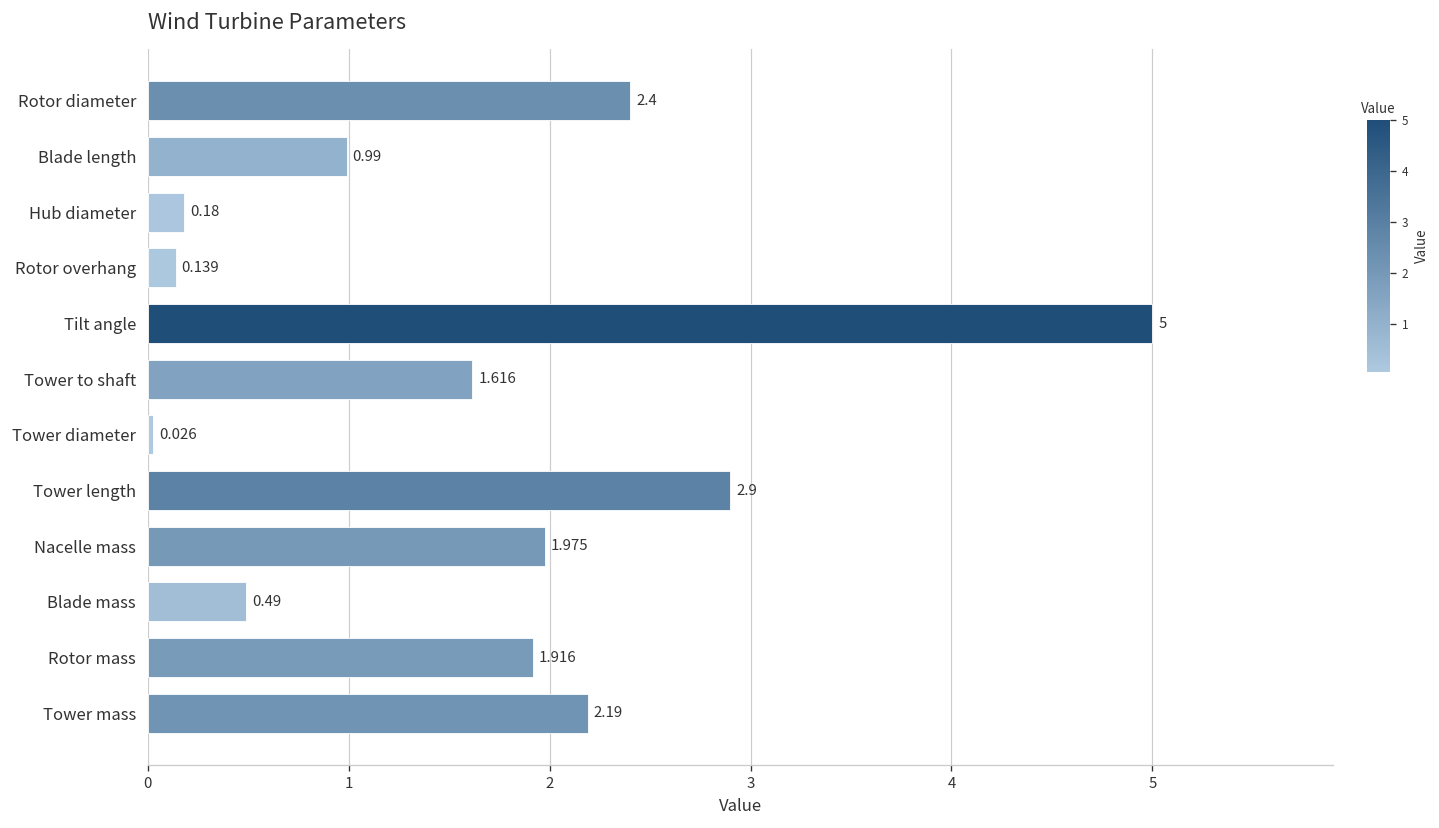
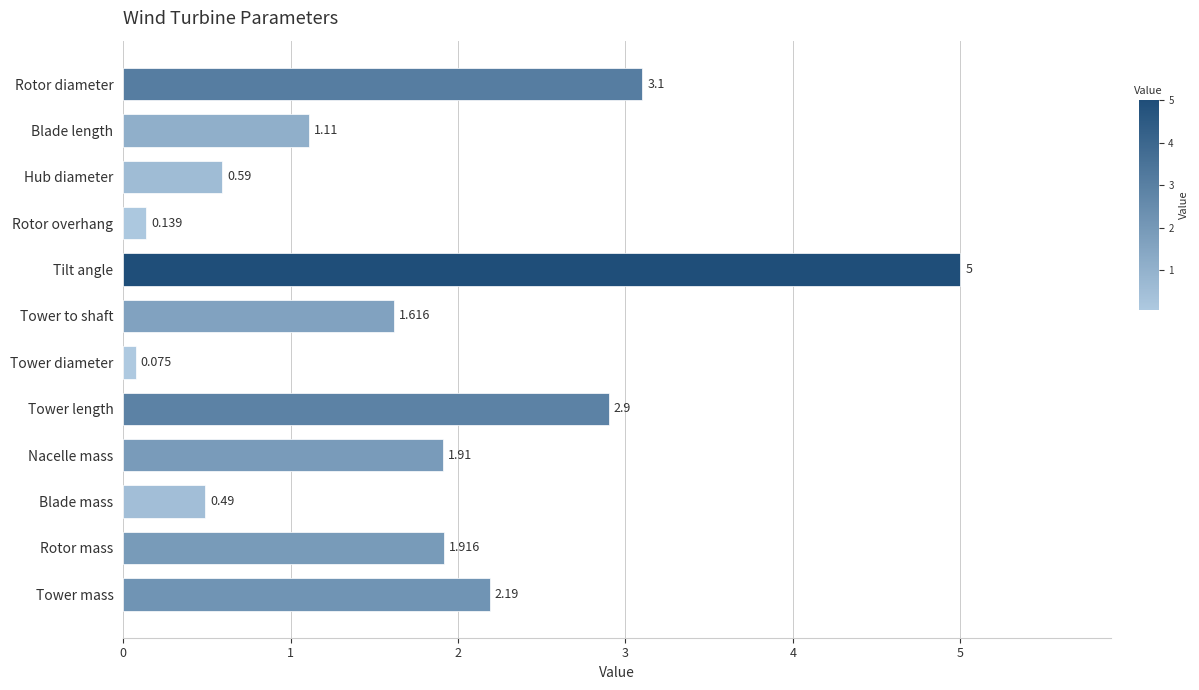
  {
-   "Rotor diameter": 2.4,
-   "Blade length": 0.99,
-   "Hub diameter": 0.18,
+   "Rotor diameter": 3.1,
+   "Blade length": 1.11,
+   "Hub diameter": 0.59,
    "Rotor overhang": 0.139,
    "Tilt angle": 5,
    "Tower to shaft": 1.616,
-   "Tower diameter": 0.026,
+   "Tower diameter": 0.075,
    "Tower length": 2.9,
-   "Nacelle mass": 1.975,
+   "Nacelle mass": 1.91,
    "Blade mass": 0.49,
    "Rotor mass": 1.916,
    "Tower mass": 2.19
  }
